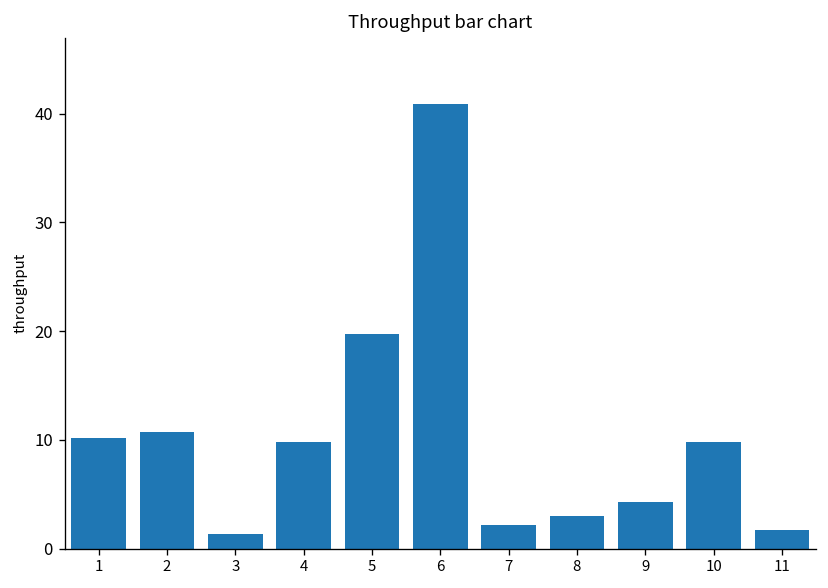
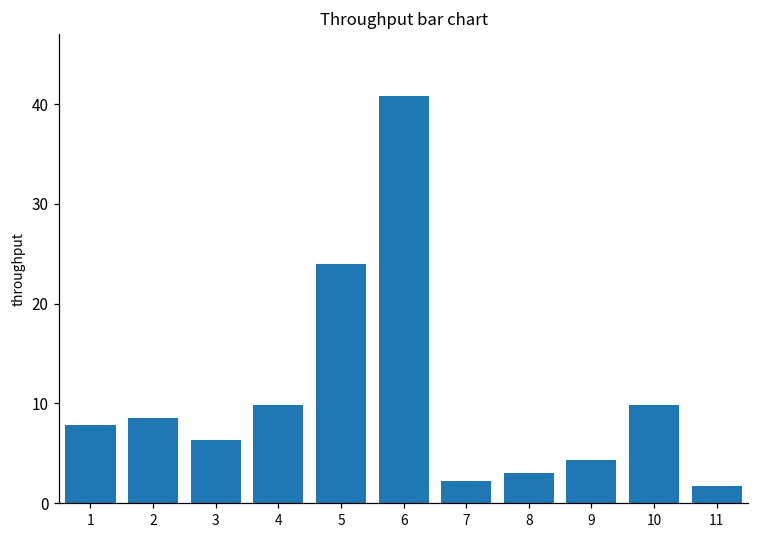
  {
-   "1": 10,
-   "2": 11,
-   "3": 1,
+   "1": 8,
+   "2": 9,
+   "3": 6,
    "4": 10,
-   "5": 20,
+   "5": 24,
    "6": 41,
    "7": 2,
    "8": 3,
    "9": 4,
    "10": 10,
    "11": 2
  }
